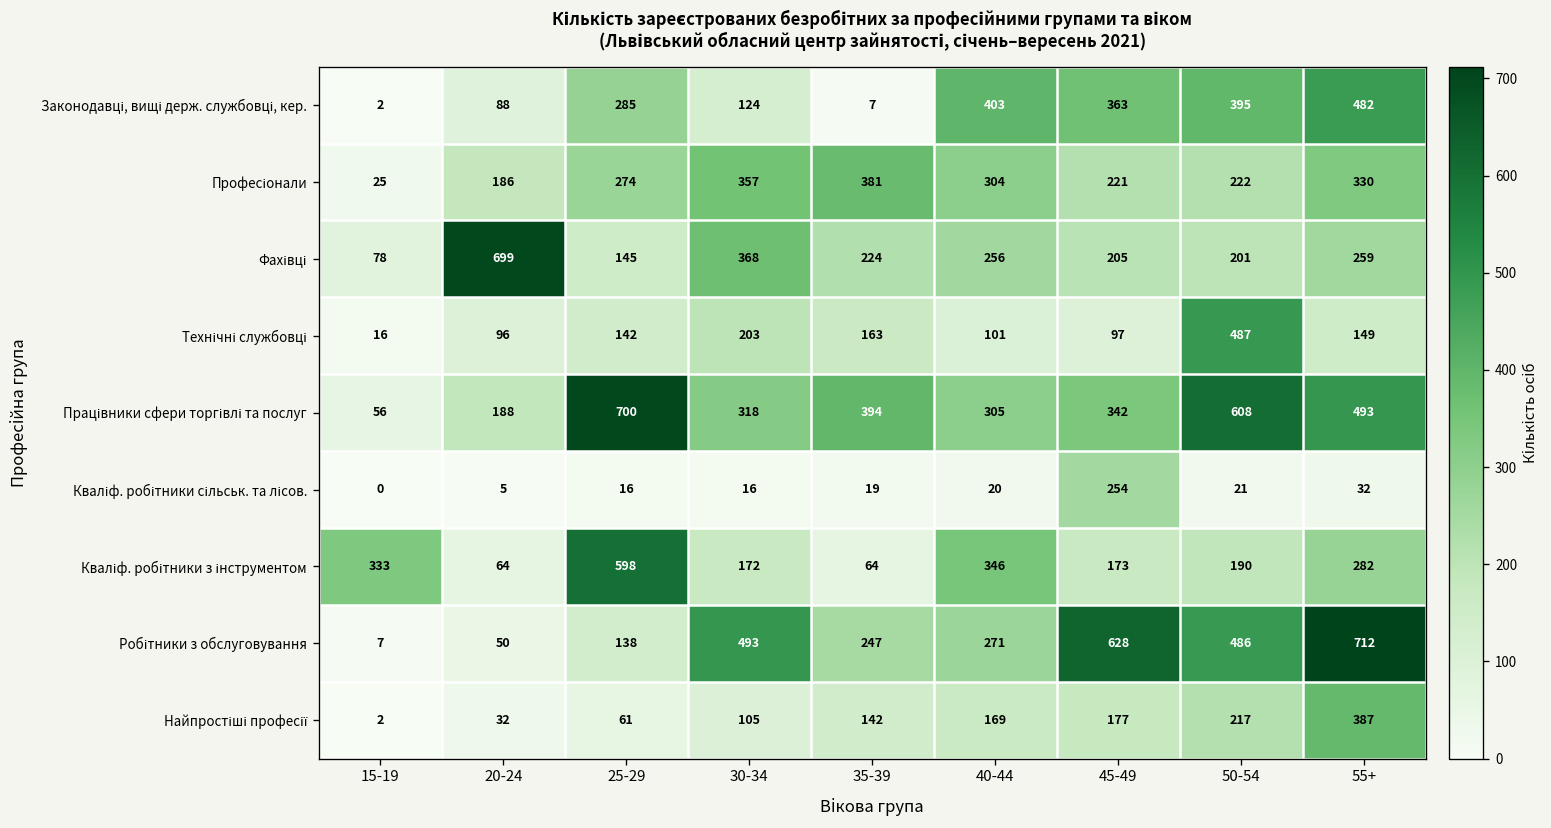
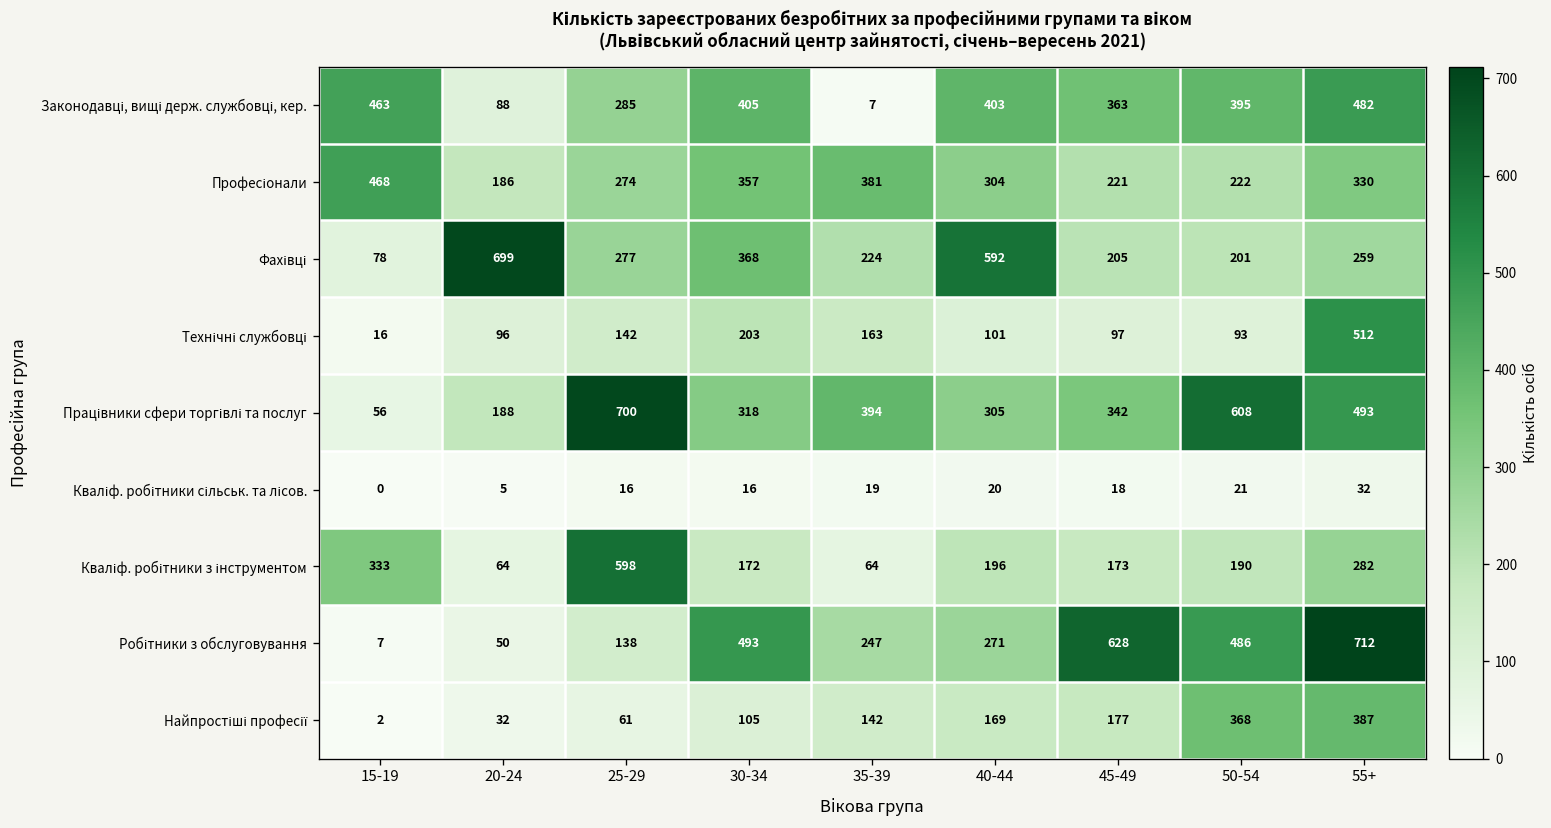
  {
    "Законодавці, вищі держ. службовці, кер.": {
-     "15-19": 2,
+     "15-19": 463,
      "20-24": 88,
      "25-29": 285,
-     "30-34": 124,
+     "30-34": 405,
      "35-39": 7,
      "40-44": 403,
      "45-49": 363,
      "50-54": 395,
      "55+": 482
    },
    "Професіонали": {
-     "15-19": 25,
+     "15-19": 468,
      "20-24": 186,
      "25-29": 274,
      "30-34": 357,
      "35-39": 381,
      "40-44": 304,
      "45-49": 221,
      "50-54": 222,
      "55+": 330
    },
    "Фахівці": {
      "15-19": 78,
      "20-24": 699,
-     "25-29": 145,
+     "25-29": 277,
      "30-34": 368,
      "35-39": 224,
-     "40-44": 256,
+     "40-44": 592,
      "45-49": 205,
      "50-54": 201,
      "55+": 259
    },
    "Технічні службовці": {
      "15-19": 16,
      "20-24": 96,
      "25-29": 142,
      "30-34": 203,
      "35-39": 163,
      "40-44": 101,
      "45-49": 97,
-     "50-54": 487,
-     "55+": 149
+     "50-54": 93,
+     "55+": 512
    },
    "Працівники сфери торгівлі та послуг": {
      "15-19": 56,
      "20-24": 188,
      "25-29": 700,
      "30-34": 318,
      "35-39": 394,
      "40-44": 305,
      "45-49": 342,
      "50-54": 608,
      "55+": 493
    },
    "Кваліф. робітники сільськ. та лісов.": {
      "15-19": 0,
      "20-24": 5,
      "25-29": 16,
      "30-34": 16,
      "35-39": 19,
      "40-44": 20,
-     "45-49": 254,
+     "45-49": 18,
      "50-54": 21,
      "55+": 32
    },
    "Кваліф. робітники з інструментом": {
      "15-19": 333,
      "20-24": 64,
      "25-29": 598,
      "30-34": 172,
      "35-39": 64,
-     "40-44": 346,
+     "40-44": 196,
      "45-49": 173,
      "50-54": 190,
      "55+": 282
    },
    "Робітники з обслуговування": {
      "15-19": 7,
      "20-24": 50,
      "25-29": 138,
      "30-34": 493,
      "35-39": 247,
      "40-44": 271,
      "45-49": 628,
      "50-54": 486,
      "55+": 712
    },
    "Найпростіші професії": {
      "15-19": 2,
      "20-24": 32,
      "25-29": 61,
      "30-34": 105,
      "35-39": 142,
      "40-44": 169,
      "45-49": 177,
-     "50-54": 217,
+     "50-54": 368,
      "55+": 387
    }
  }
